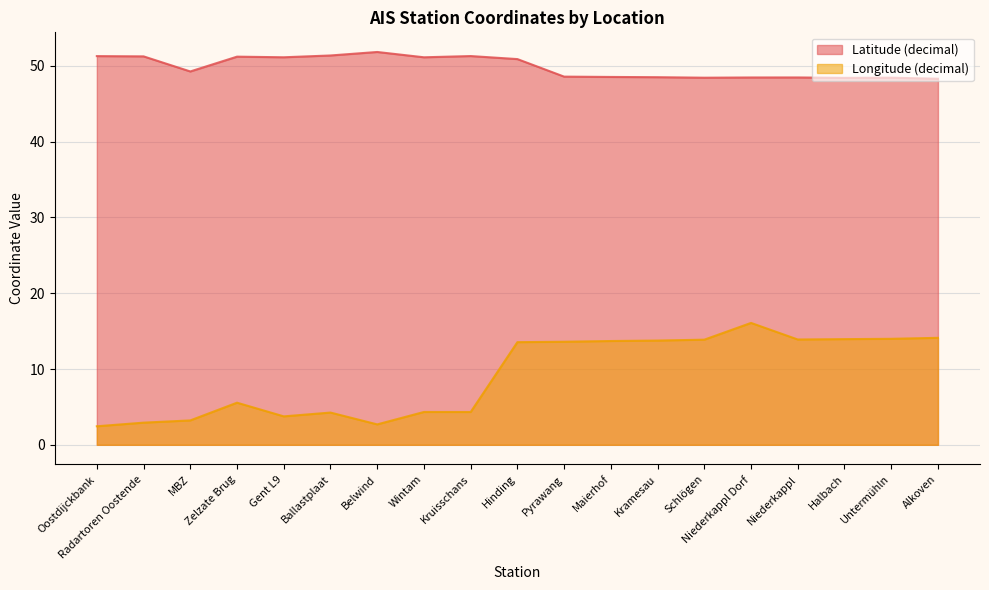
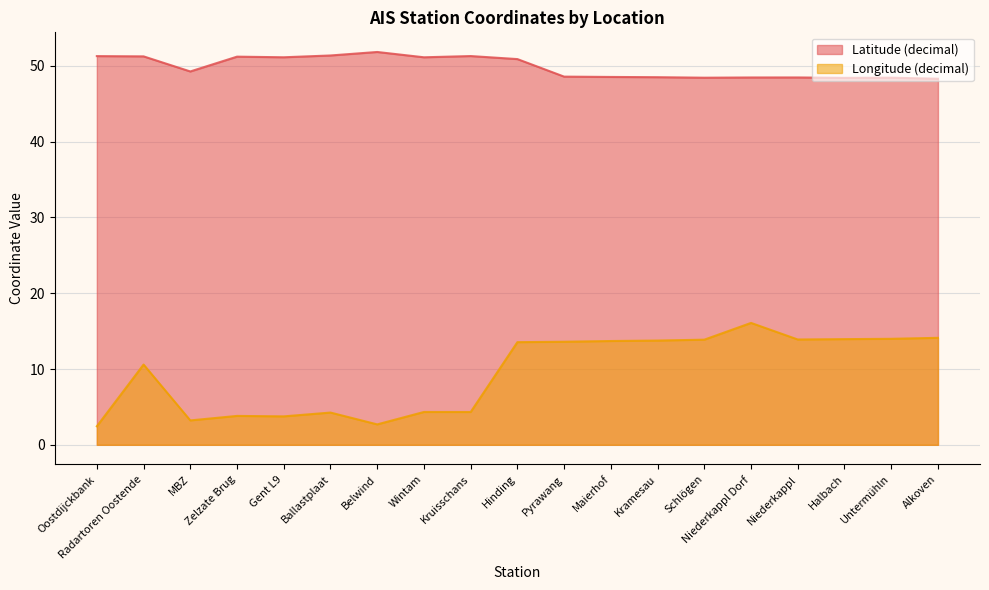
  {
    "Latitude (decimal)": {
      "Oostdijckbank": 51,
      "Radartoren Oostende": 51,
      "MBZ": 49,
      "Zelzate Brug": 51,
      "Gent L9": 51,
      "Ballastplaat": 51,
      "Belwind": 52,
      "Wintam": 51,
      "Kruisschans": 51,
      "Hinding": 51,
      "Pyrawang": 49,
      "Maierhof": 49,
      "Kramesau": 48,
      "Schlögen": 48,
      "Niederkappl Dorf": 48,
      "Niederkappl": 48
    },
    "Longitude (decimal)": {
      "Oostdijckbank": 2,
-     "Radartoren Oostende": 3,
+     "Radartoren Oostende": 11,
      "MBZ": 3,
-     "Zelzate Brug": 6,
+     "Zelzate Brug": 4,
      "Gent L9": 4,
      "Ballastplaat": 4,
      "Belwind": 3,
      "Wintam": 4,
      "Kruisschans": 4,
      "Hinding": 14,
      "Pyrawang": 14,
      "Maierhof": 14,
      "Kramesau": 14,
      "Schlögen": 14,
      "Niederkappl Dorf": 16,
      "Niederkappl": 14,
      "Halbach": 14,
      "Untermühln": 14,
      "Alkoven": 14
    }
  }
